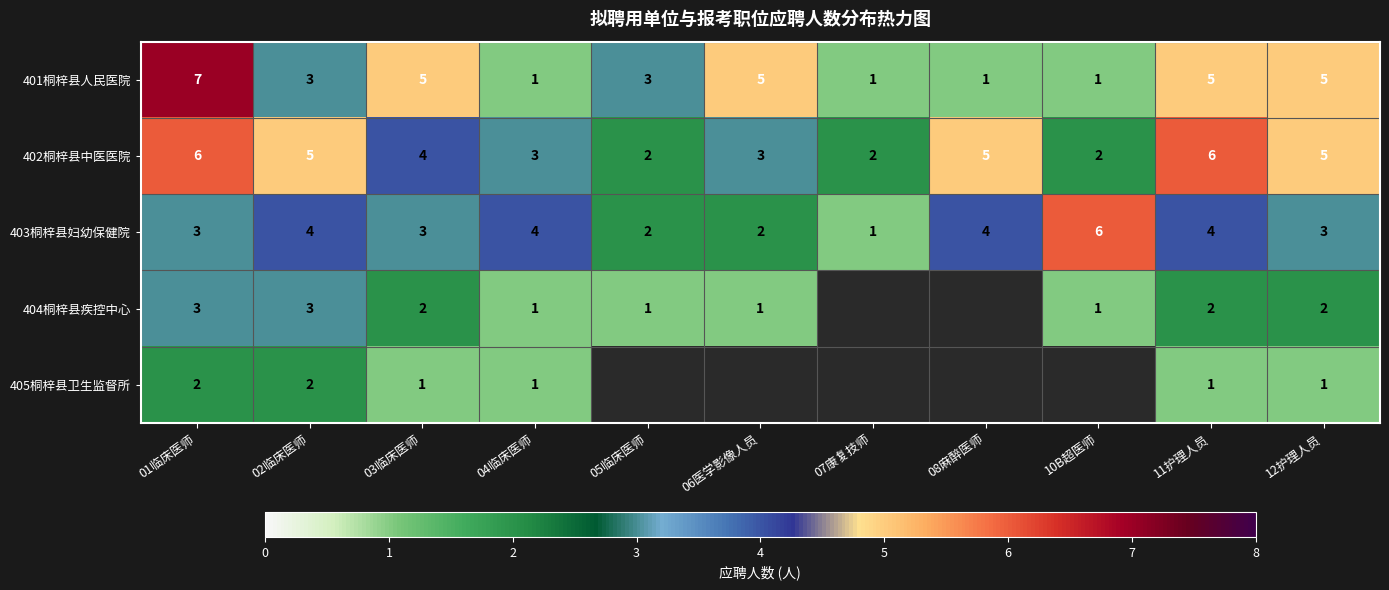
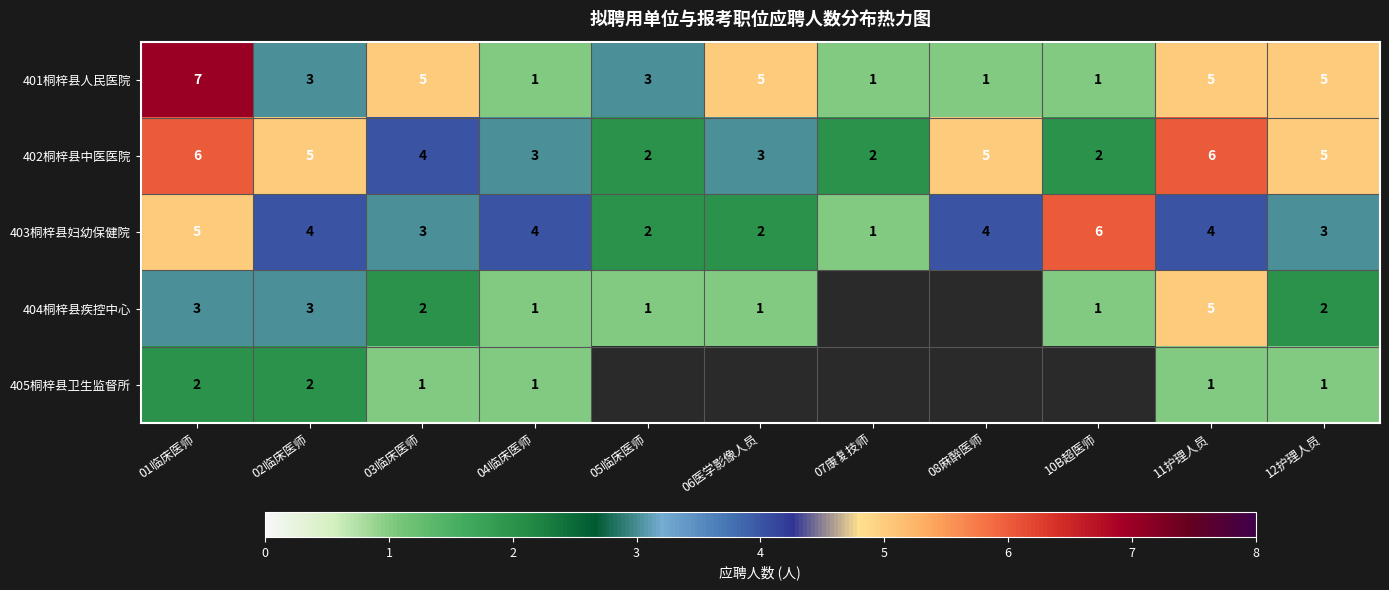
  {
    "401桐梓县人民医院": {
      "01临床医师": 7,
      "02临床医师": 3,
      "03临床医师": 5,
      "04临床医师": 1,
      "05临床医师": 3,
      "06医学影像人员": 5,
      "07康复技师": 1,
      "08麻醉医师": 1,
      "10B超医师": 1,
      "11护理人员": 5,
      "12护理人员": 5
    },
    "402桐梓县中医医院": {
      "01临床医师": 6,
      "02临床医师": 5,
      "03临床医师": 4,
      "04临床医师": 3,
      "05临床医师": 2,
      "06医学影像人员": 3,
      "07康复技师": 2,
      "08麻醉医师": 5,
      "10B超医师": 2,
      "11护理人员": 6,
      "12护理人员": 5
    },
    "403桐梓县妇幼保健院": {
-     "01临床医师": 3,
+     "01临床医师": 5,
      "02临床医师": 4,
      "03临床医师": 3,
      "04临床医师": 4,
      "05临床医师": 2,
      "06医学影像人员": 2,
      "07康复技师": 1,
      "08麻醉医师": 4,
      "10B超医师": 6,
      "11护理人员": 4,
      "12护理人员": 3
    },
    "404桐梓县疾控中心": {
      "01临床医师": 3,
      "02临床医师": 3,
      "03临床医师": 2,
      "04临床医师": 1,
      "05临床医师": 1,
      "06医学影像人员": 1,
      "10B超医师": 1,
-     "11护理人员": 2,
+     "11护理人员": 5,
      "12护理人员": 2
    },
    "405桐梓县卫生监督所": {
      "01临床医师": 2,
      "02临床医师": 2,
      "03临床医师": 1,
      "04临床医师": 1,
      "11护理人员": 1,
      "12护理人员": 1
    }
  }
